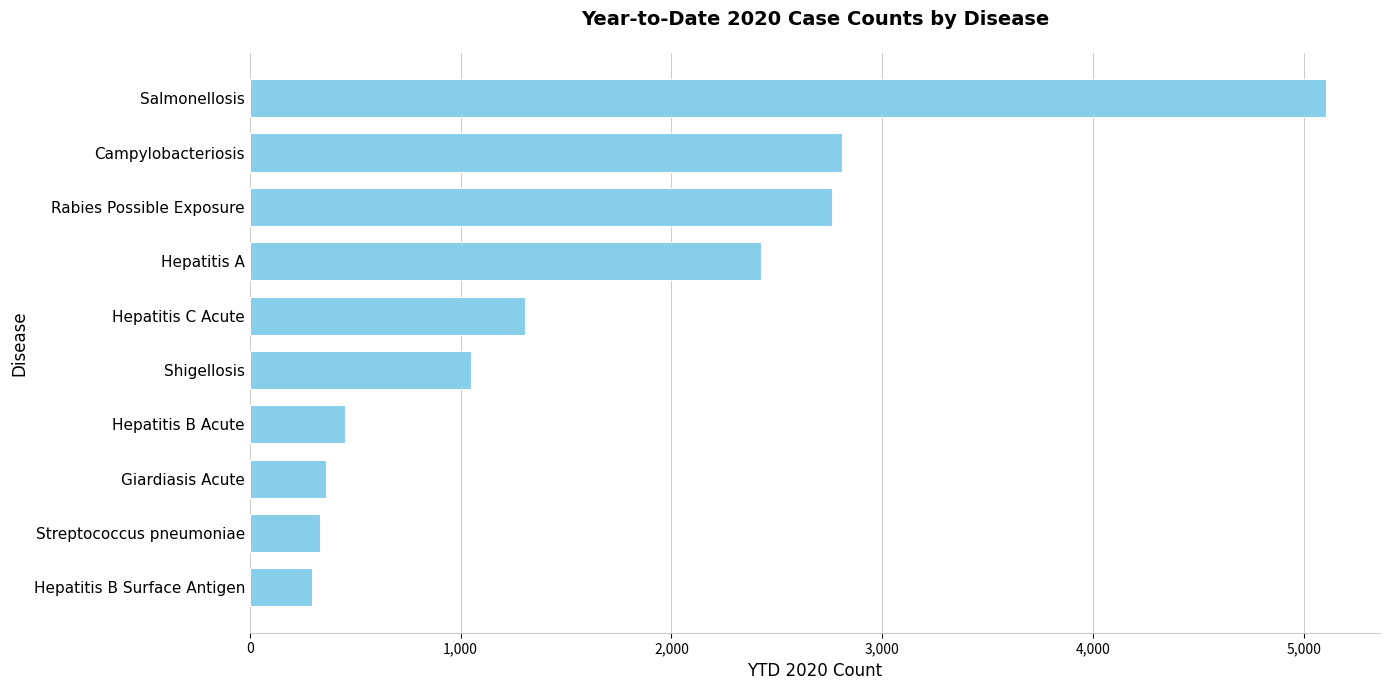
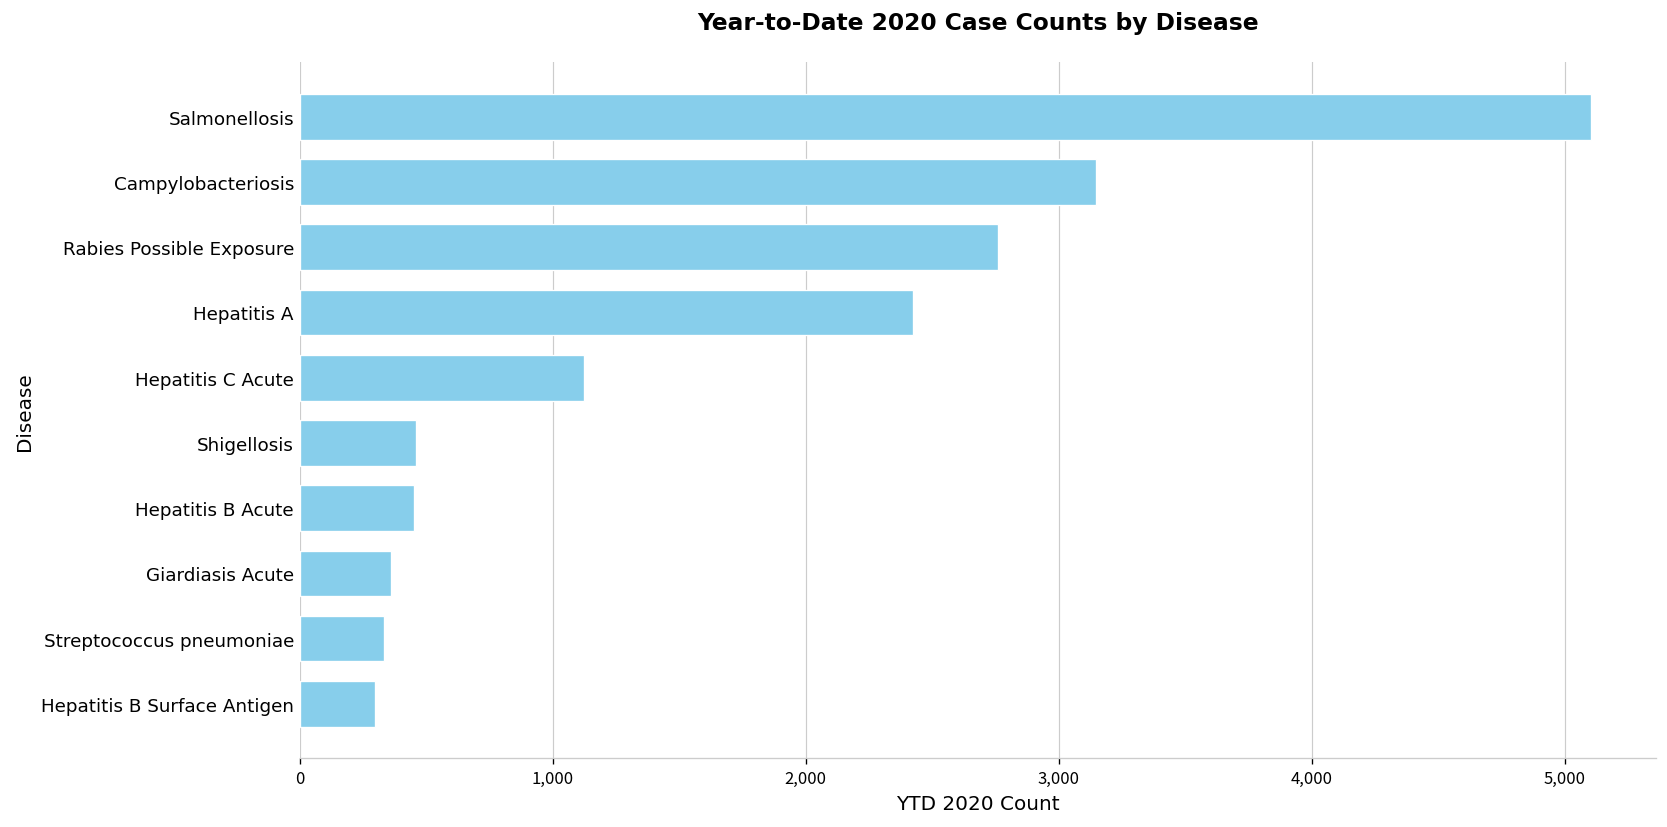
  {
    "Salmonellosis": "5,110",
-   "Campylobacteriosis": "2,810",
+   "Campylobacteriosis": "3,150",
    "Rabies Possible Exposure": "2,760",
    "Hepatitis A": "2,420",
-   "Hepatitis C Acute": "1,310",
-   "Shigellosis": "1,050",
+   "Hepatitis C Acute": "1,120",
+   "Shigellosis": "460",
    "Hepatitis B Acute": "450",
    "Giardiasis Acute": "360",
    "Streptococcus pneumoniae": "330",
    "Hepatitis B Surface Antigen": "300"
  }
